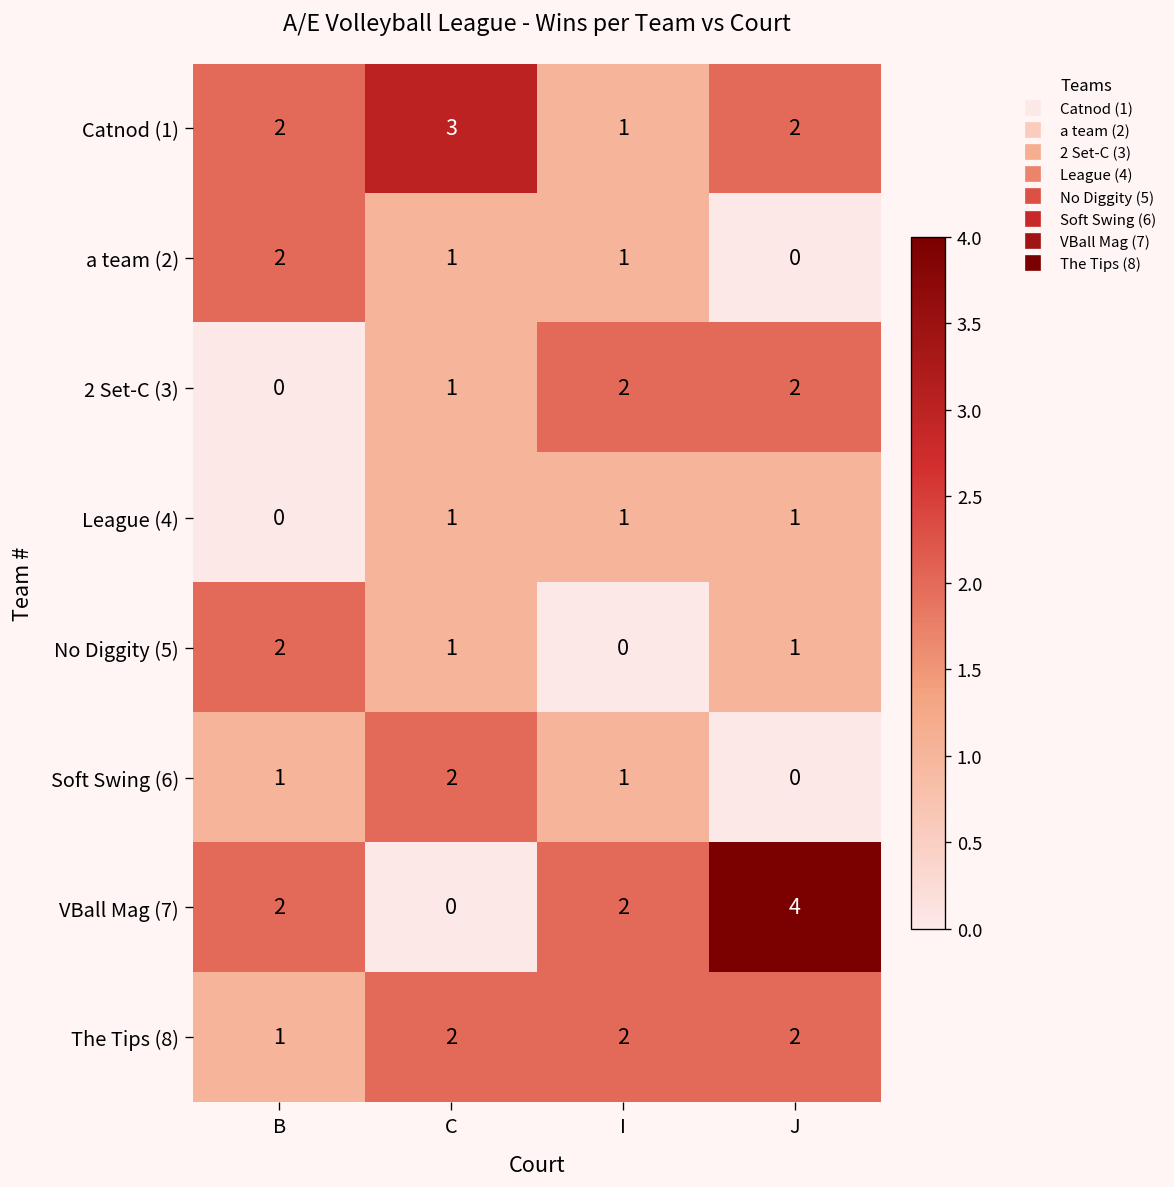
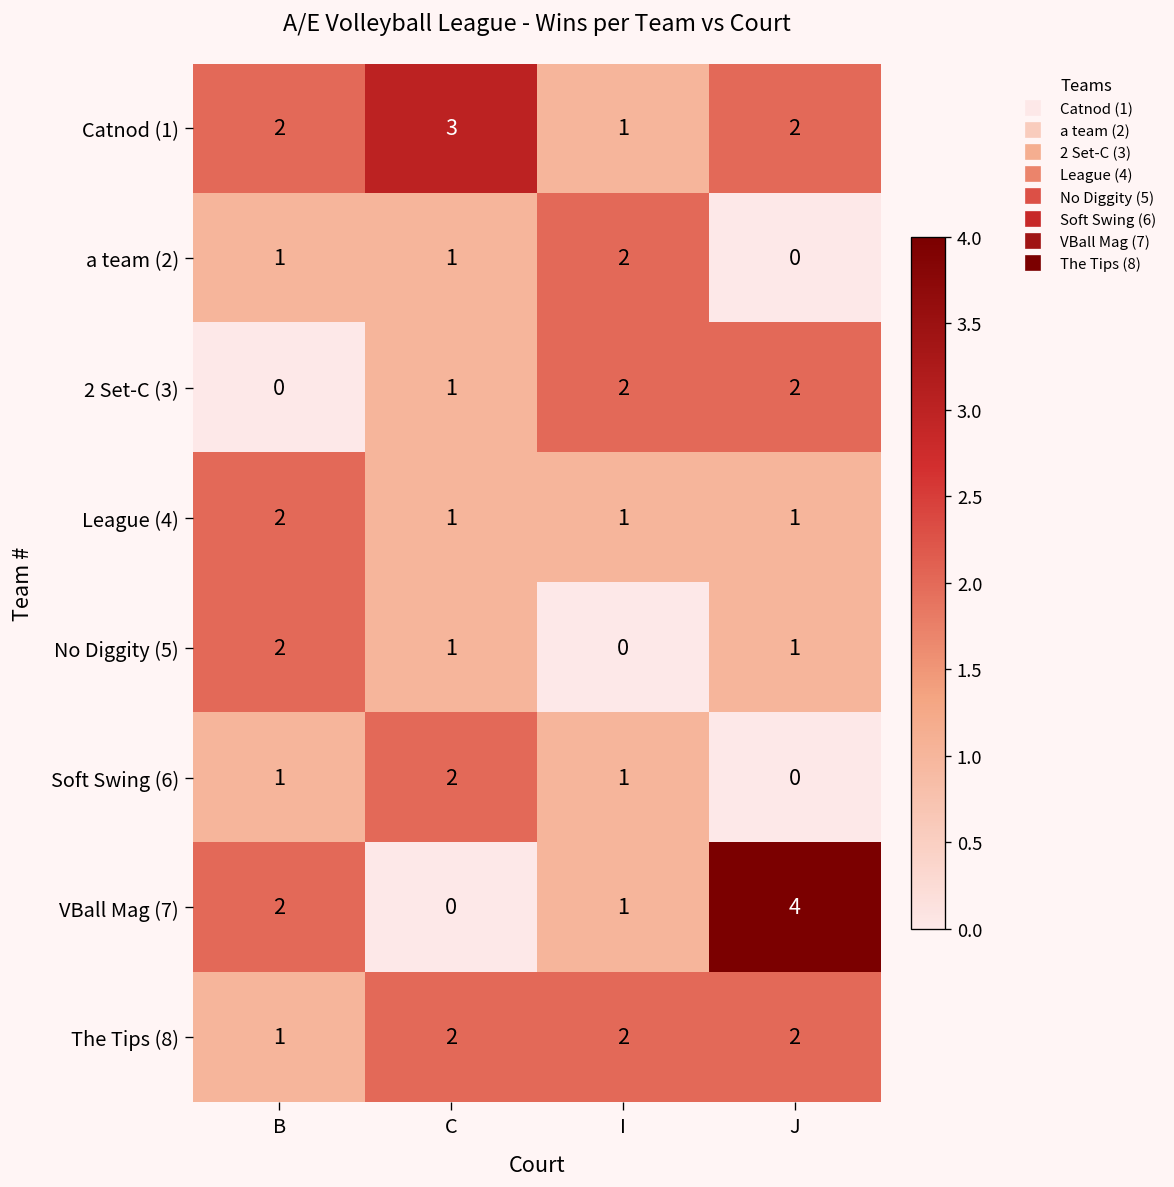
  {
    "Catnod (1)": {
      "B": 2,
      "C": 3,
      "I": 1,
      "J": 2
    },
    "a team (2)": {
-     "B": 2,
+     "B": 1,
      "C": 1,
-     "I": 1,
+     "I": 2,
      "J": 0
    },
    "2 Set-C (3)": {
      "B": 0,
      "C": 1,
      "I": 2,
      "J": 2
    },
    "League (4)": {
-     "B": 0,
+     "B": 2,
      "C": 1,
      "I": 1,
      "J": 1
    },
    "No Diggity (5)": {
      "B": 2,
      "C": 1,
      "I": 0,
      "J": 1
    },
    "Soft Swing (6)": {
      "B": 1,
      "C": 2,
      "I": 1,
      "J": 0
    },
    "VBall Mag (7)": {
      "B": 2,
      "C": 0,
-     "I": 2,
+     "I": 1,
      "J": 4
    },
    "The Tips (8)": {
      "B": 1,
      "C": 2,
      "I": 2,
      "J": 2
    }
  }
